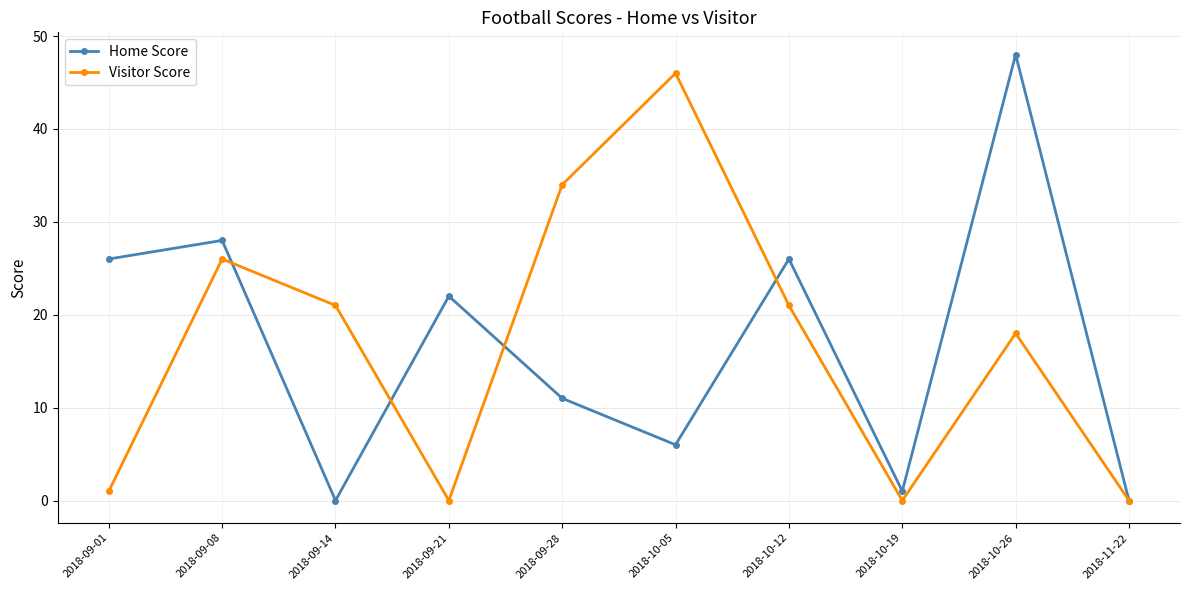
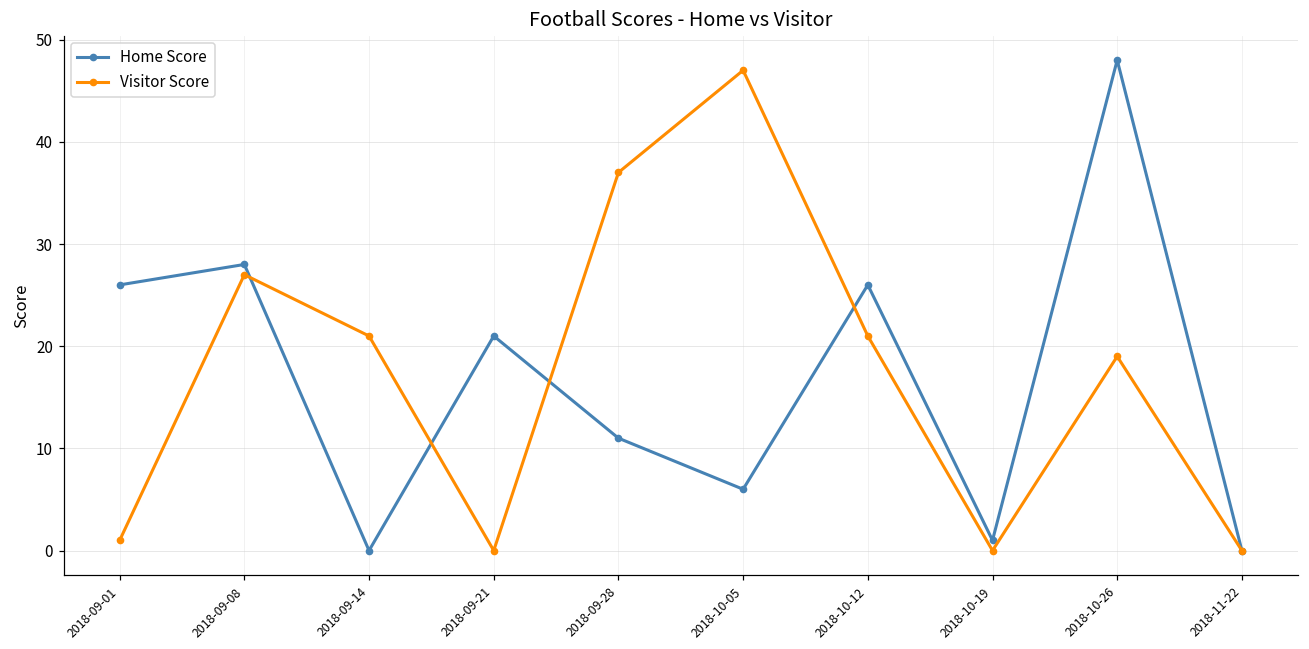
  {
    "Home Score": {
      "2018-09-01": 26,
      "2018-09-08": 28,
      "2018-09-14": 0,
-     "2018-09-21": 22,
+     "2018-09-21": 21,
      "2018-09-28": 11,
      "2018-10-05": 6,
      "2018-10-12": 26,
      "2018-10-19": 1,
      "2018-10-26": 48
    },
    "Visitor Score": {
      "2018-09-01": 1,
-     "2018-09-08": 26,
+     "2018-09-08": 27,
      "2018-09-14": 21,
      "2018-09-21": 0,
-     "2018-09-28": 34,
-     "2018-10-05": 46,
+     "2018-09-28": 37,
+     "2018-10-05": 47,
      "2018-10-12": 21,
      "2018-10-19": 0,
-     "2018-10-26": 18
+     "2018-10-26": 19
    }
  }
